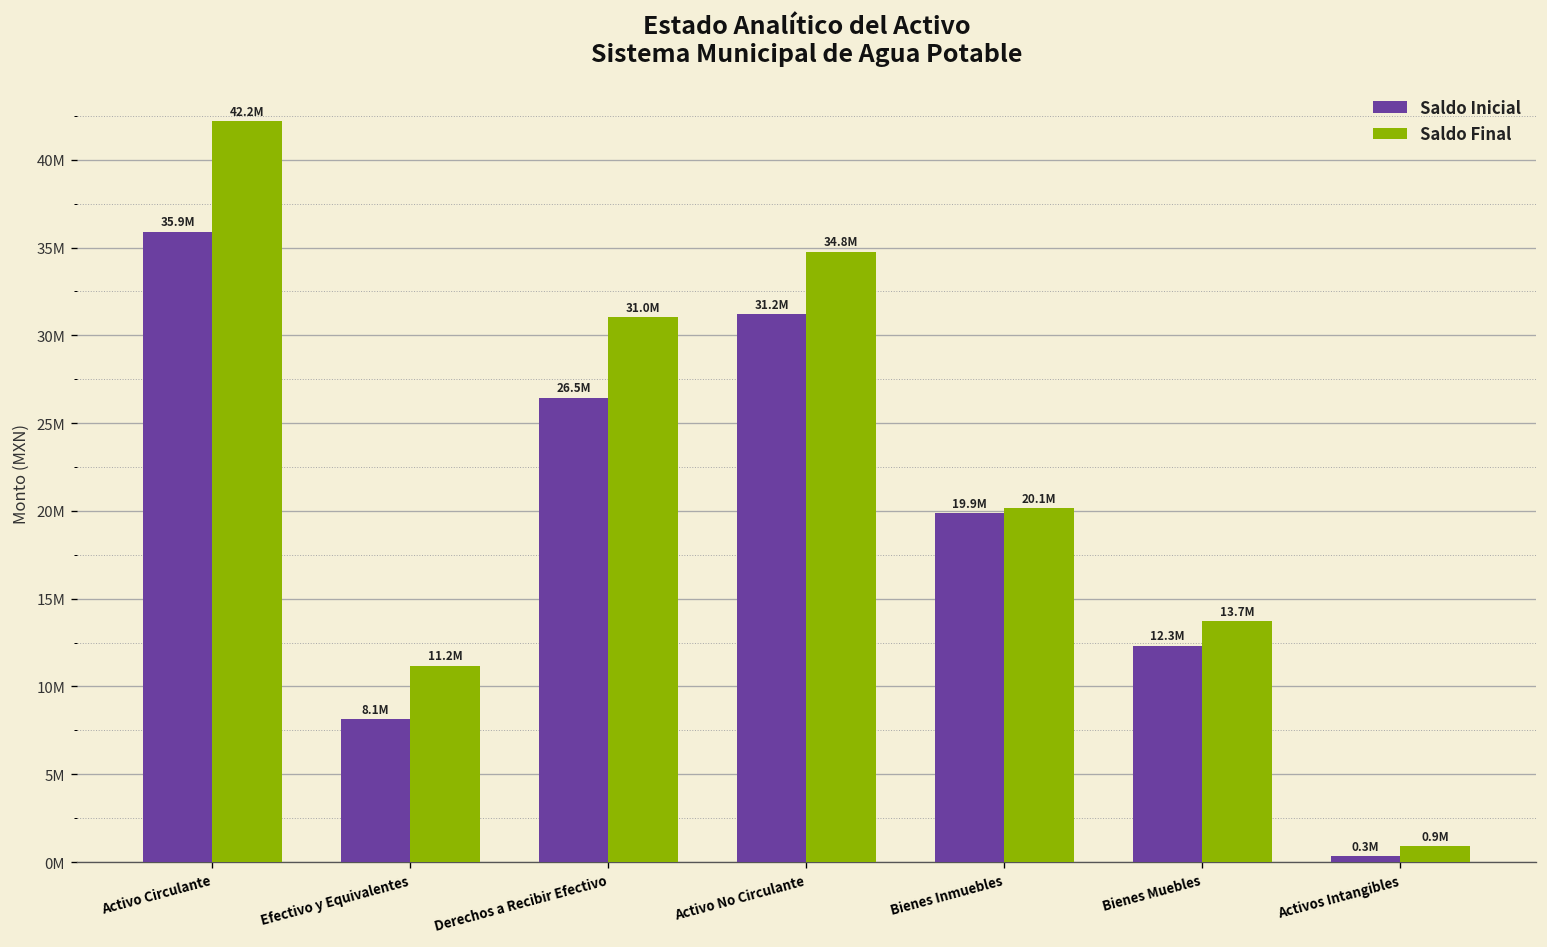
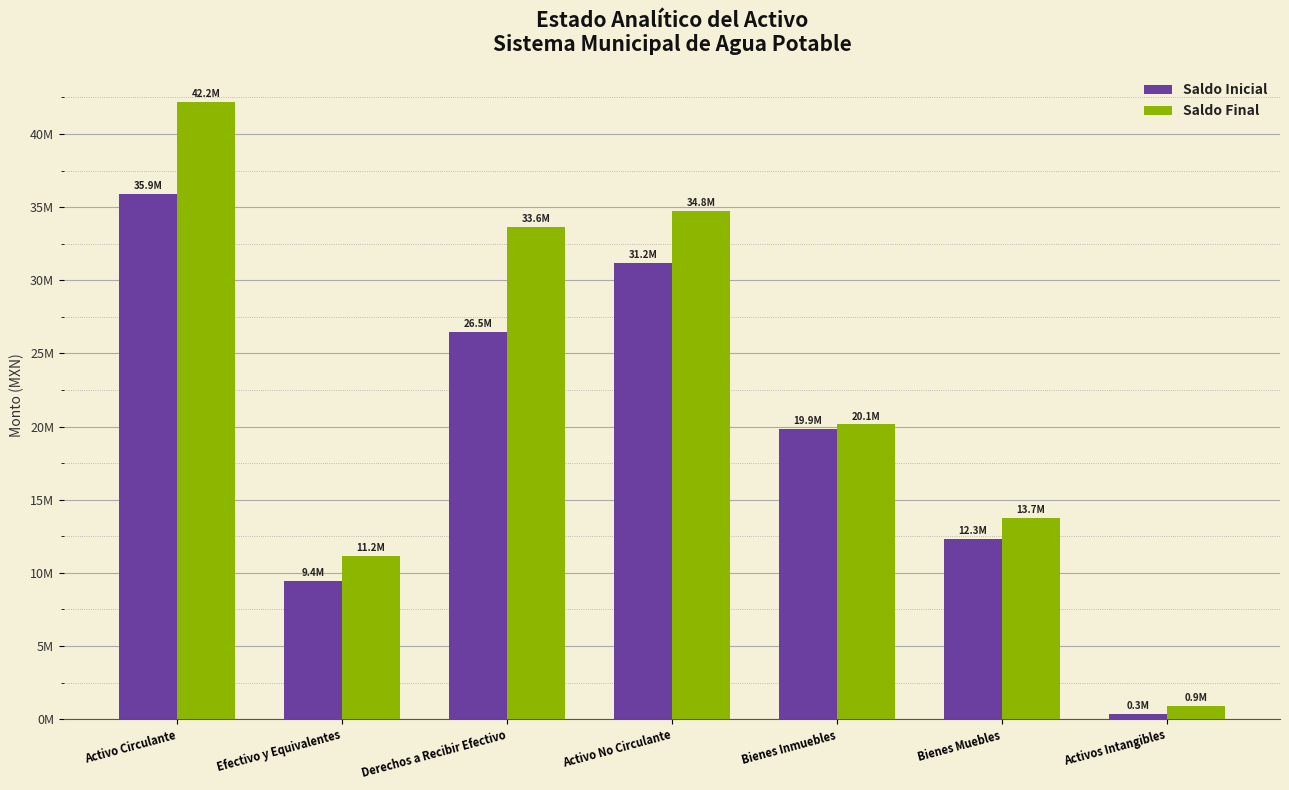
  {
    "Saldo Inicial": {
      "Activo Circulante": "35.9M",
-     "Efectivo y Equivalentes": "8.1M",
+     "Efectivo y Equivalentes": "9.4M",
      "Derechos a Recibir Efectivo": "26.5M",
      "Activo No Circulante": "31.2M",
      "Bienes Inmuebles": "19.9M",
      "Bienes Muebles": "12.3M",
      "Activos Intangibles": "0.3M"
    },
    "Saldo Final": {
      "Activo Circulante": "42.2M",
      "Efectivo y Equivalentes": "11.2M",
-     "Derechos a Recibir Efectivo": "31.0M",
+     "Derechos a Recibir Efectivo": "33.6M",
      "Activo No Circulante": "34.8M",
      "Bienes Inmuebles": "20.1M",
      "Bienes Muebles": "13.7M",
      "Activos Intangibles": "0.9M"
    }
  }
